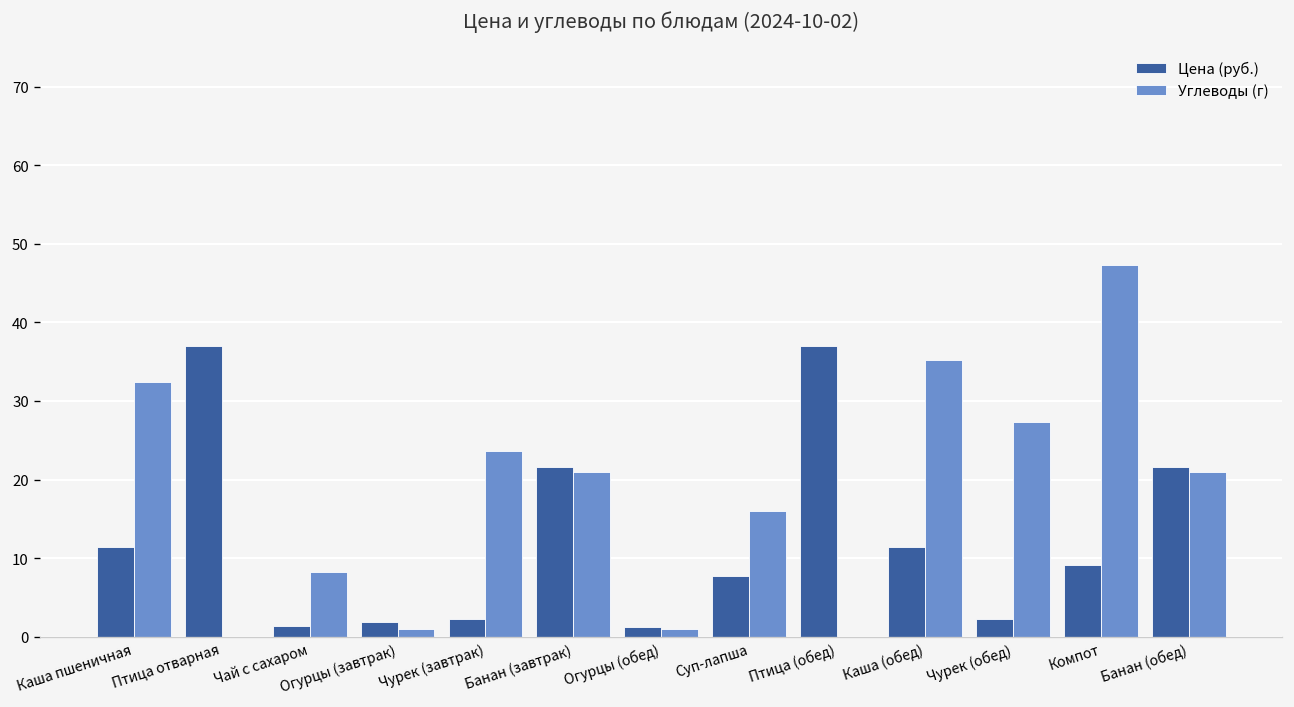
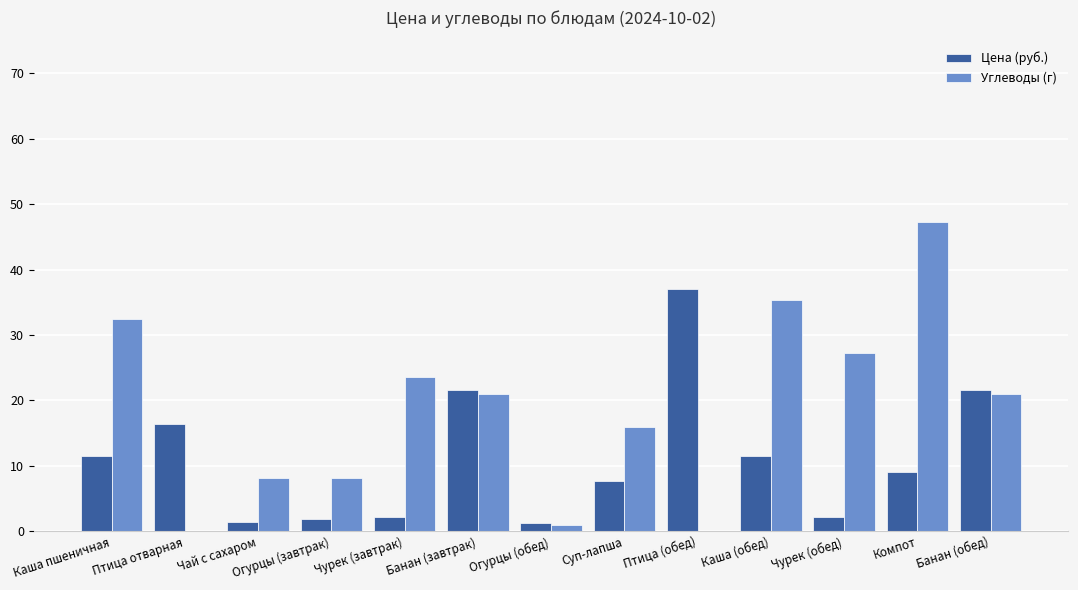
  {
    "Цена (руб.)": {
      "Каша пшеничная": 11,
-     "Птица отварная": 37,
+     "Птица отварная": 16,
      "Чай с сахаром": 1,
      "Огурцы (завтрак)": 2,
      "Чурек (завтрак)": 2,
      "Банан (завтрак)": 22,
      "Огурцы (обед)": 1,
      "Суп-лапша": 8,
      "Птица (обед)": 37,
      "Каша (обед)": 11,
      "Чурек (обед)": 2,
      "Компот": 9,
      "Банан (обед)": 22
    },
    "Углеводы (г)": {
      "Каша пшеничная": 32,
      "Птица отварная": 0,
      "Чай с сахаром": 8,
-     "Огурцы (завтрак)": 1,
+     "Огурцы (завтрак)": 8,
      "Чурек (завтрак)": 24,
      "Банан (завтрак)": 21,
      "Огурцы (обед)": 1,
      "Суп-лапша": 16,
      "Птица (обед)": 0,
      "Каша (обед)": 35,
      "Чурек (обед)": 27,
      "Компот": 47,
      "Банан (обед)": 21
    }
  }
